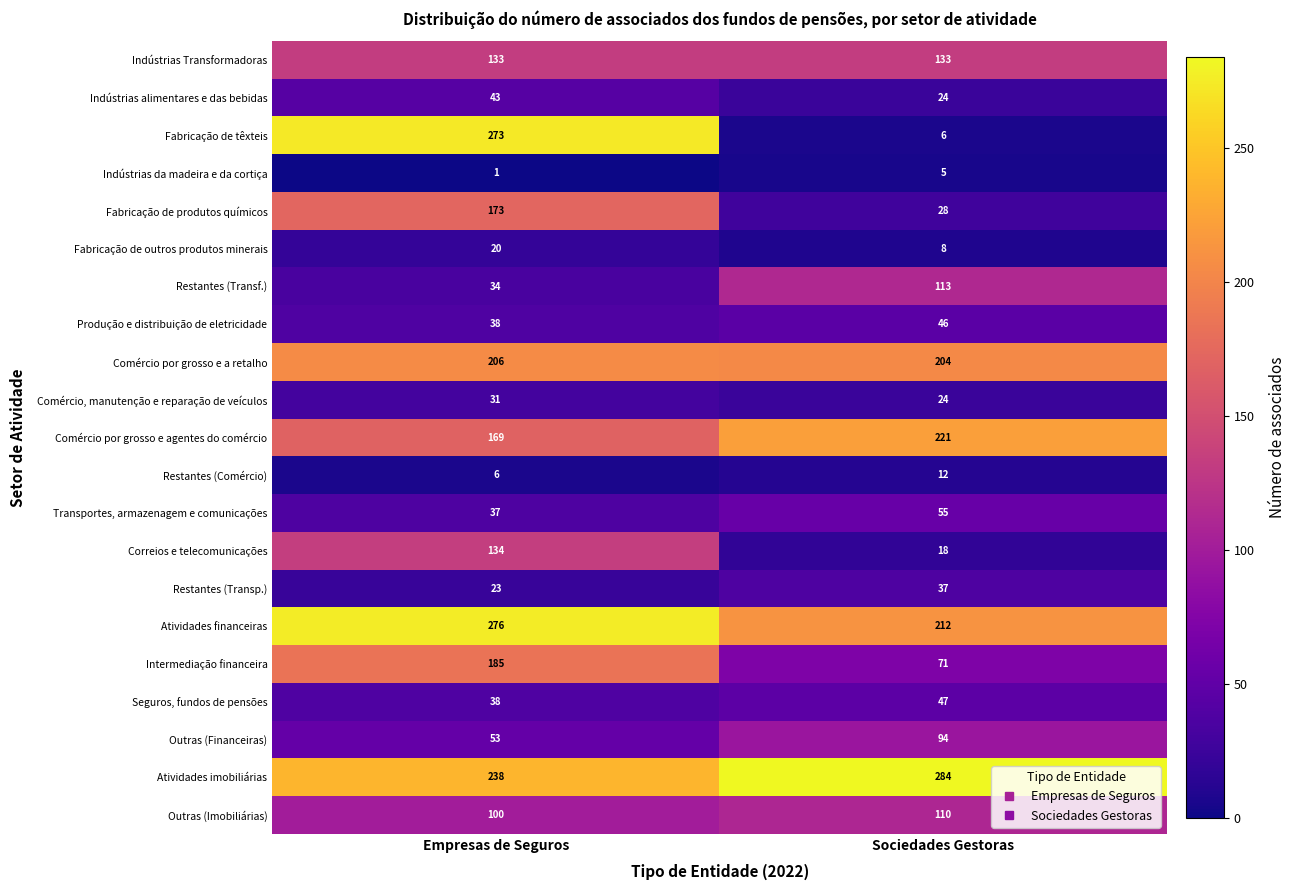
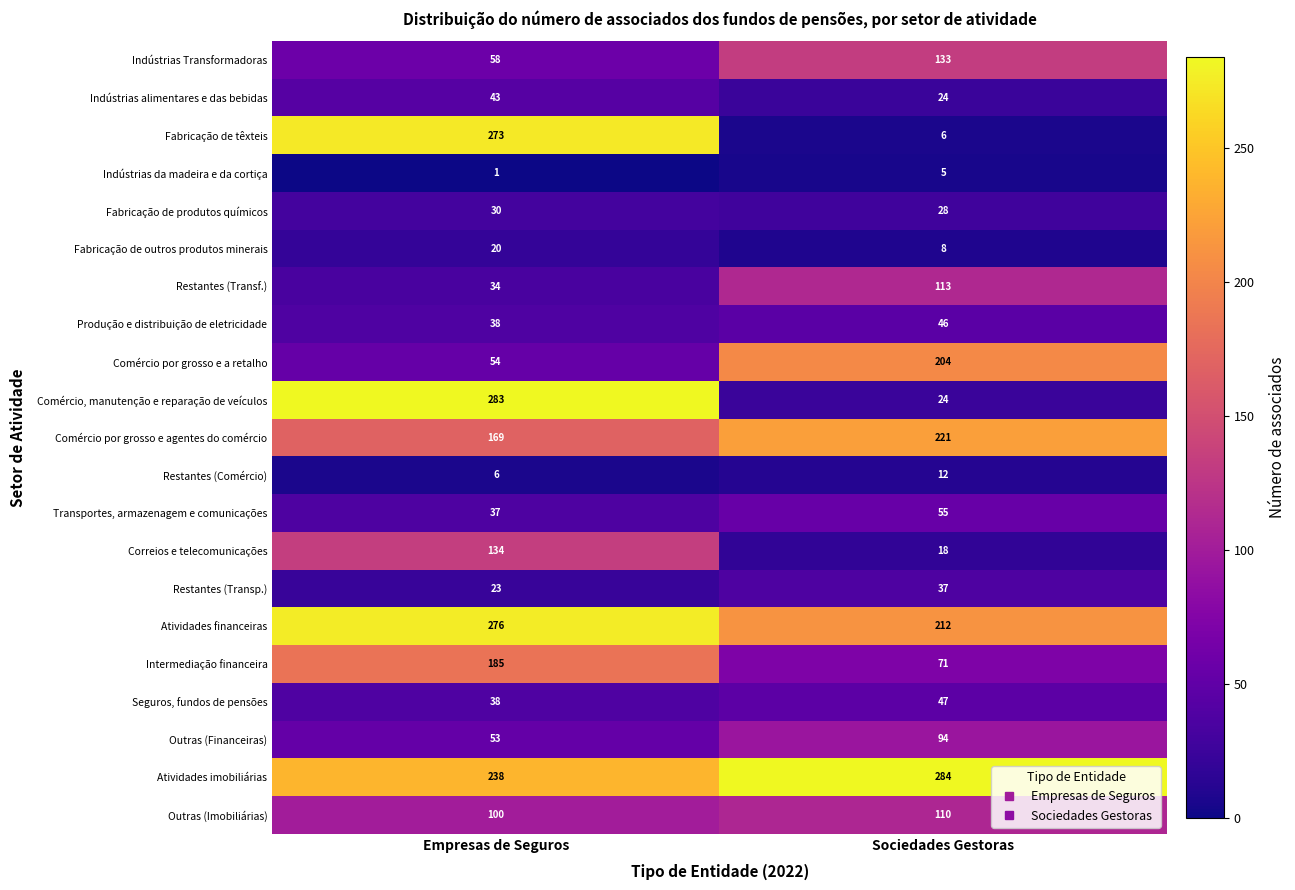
  {
    "Indústrias Transformadoras": {
-     "Empresas de Seguros": 133,
+     "Empresas de Seguros": 58,
      "Sociedades Gestoras": 133
    },
    "Indústrias alimentares e das bebidas": {
      "Empresas de Seguros": 43,
      "Sociedades Gestoras": 24
    },
    "Fabricação de têxteis": {
      "Empresas de Seguros": 273,
      "Sociedades Gestoras": 6
    },
    "Indústrias da madeira e da cortiça": {
      "Empresas de Seguros": 1,
      "Sociedades Gestoras": 5
    },
    "Fabricação de produtos químicos": {
-     "Empresas de Seguros": 173,
+     "Empresas de Seguros": 30,
      "Sociedades Gestoras": 28
    },
    "Fabricação de outros produtos minerais": {
      "Empresas de Seguros": 20,
      "Sociedades Gestoras": 8
    },
    "Restantes (Transf.)": {
      "Empresas de Seguros": 34,
      "Sociedades Gestoras": 113
    },
    "Produção e distribuição de eletricidade": {
      "Empresas de Seguros": 38,
      "Sociedades Gestoras": 46
    },
    "Comércio por grosso e a retalho": {
-     "Empresas de Seguros": 206,
+     "Empresas de Seguros": 54,
      "Sociedades Gestoras": 204
    },
    "Comércio, manutenção e reparação de veículos": {
-     "Empresas de Seguros": 31,
+     "Empresas de Seguros": 283,
      "Sociedades Gestoras": 24
    },
    "Comércio por grosso e agentes do comércio": {
      "Empresas de Seguros": 169,
      "Sociedades Gestoras": 221
    },
    "Restantes (Comércio)": {
      "Empresas de Seguros": 6,
      "Sociedades Gestoras": 12
    },
    "Transportes, armazenagem e comunicações": {
      "Empresas de Seguros": 37,
      "Sociedades Gestoras": 55
    },
    "Correios e telecomunicações": {
      "Empresas de Seguros": 134,
      "Sociedades Gestoras": 18
    },
    "Restantes (Transp.)": {
      "Empresas de Seguros": 23,
      "Sociedades Gestoras": 37
    },
    "Atividades financeiras": {
      "Empresas de Seguros": 276,
      "Sociedades Gestoras": 212
    },
    "Intermediação financeira": {
      "Empresas de Seguros": 185,
      "Sociedades Gestoras": 71
    },
    "Seguros, fundos de pensões": {
      "Empresas de Seguros": 38,
      "Sociedades Gestoras": 47
    },
    "Outras (Financeiras)": {
      "Empresas de Seguros": 53,
      "Sociedades Gestoras": 94
    },
    "Atividades imobiliárias": {
      "Empresas de Seguros": 238,
      "Sociedades Gestoras": 284
    },
    "Outras (Imobiliárias)": {
      "Empresas de Seguros": 100,
      "Sociedades Gestoras": 110
    }
  }
